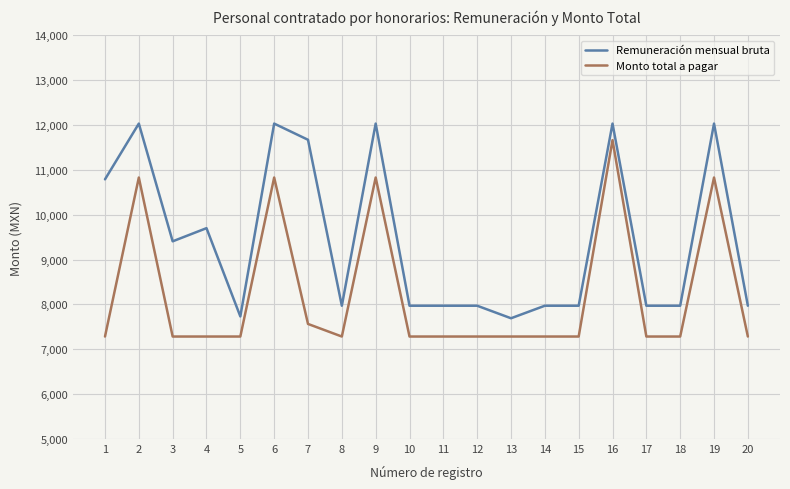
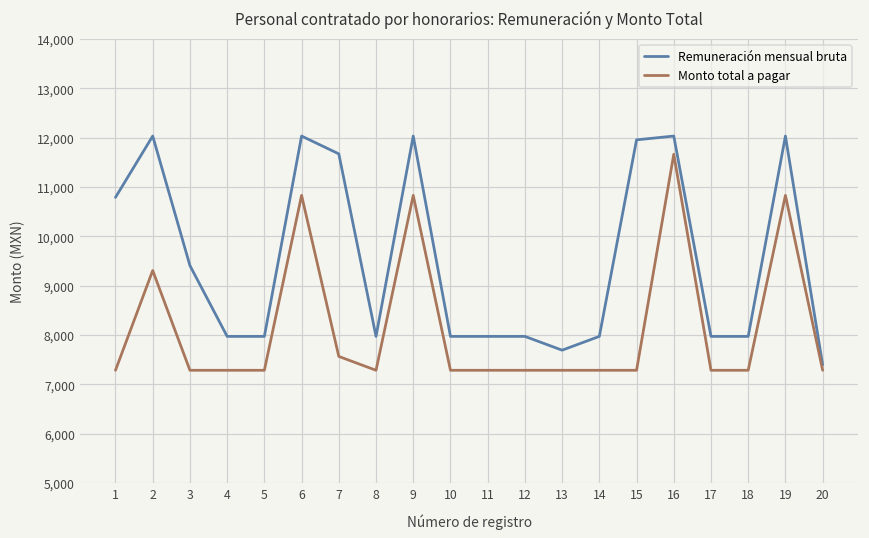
  {
    "Remuneración mensual bruta": {
      "1": "10,800",
      "2": "12,000",
      "3": "9,400",
-     "4": "9,700",
-     "5": "7,700",
+     "4": "8,000",
+     "5": "8,000",
      "6": "12,000",
      "7": "11,700",
      "8": "8,000",
      "9": "12,000",
      "10": "8,000",
      "11": "8,000",
      "12": "8,000",
      "13": "7,700",
      "14": "8,000",
-     "15": "8,000",
+     "15": "12,000",
      "16": "12,000",
      "17": "8,000",
      "18": "8,000",
      "19": "12,000",
-     "20": "8,000"
+     "20": "7,400"
    },
    "Monto total a pagar": {
      "1": "7,300",
-     "2": "10,800",
+     "2": "9,300",
      "3": "7,300",
      "4": "7,300",
      "5": "7,300",
      "6": "10,800",
      "7": "7,600",
      "8": "7,300",
      "9": "10,800",
      "10": "7,300",
      "11": "7,300",
      "12": "7,300",
      "13": "7,300",
      "14": "7,300",
      "15": "7,300",
      "16": "11,700",
      "17": "7,300",
      "18": "7,300",
      "19": "10,800",
      "20": "7,300"
    }
  }
